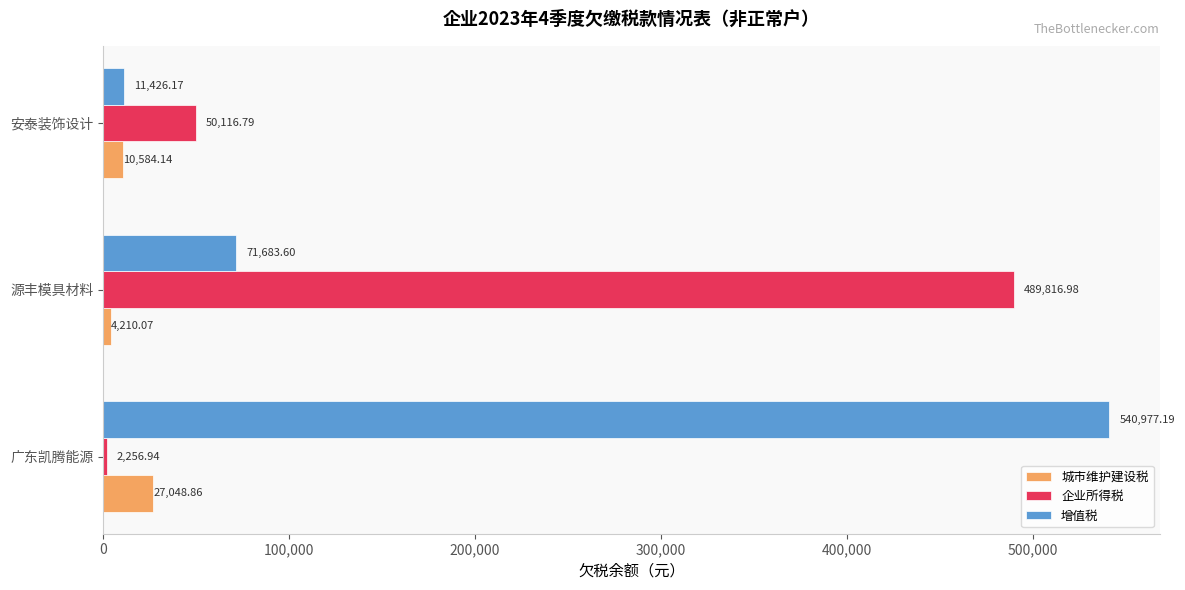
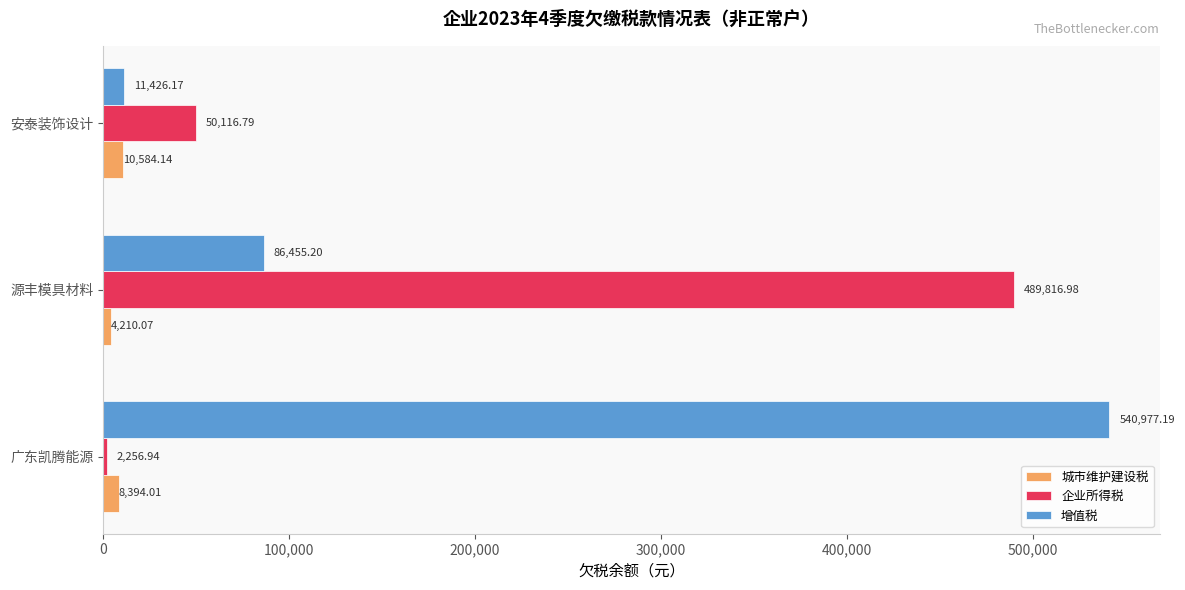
  {
    "城市维护建设税": {
      "安泰装饰设计": "10,584.14",
      "源丰模具材料": "4,210.07",
-     "广东凯腾能源": "27,048.86"
+     "广东凯腾能源": "8,394.01"
    },
    "企业所得税": {
      "安泰装饰设计": "50,116.79",
      "源丰模具材料": "489,816.98",
      "广东凯腾能源": "2,256.94"
    },
    "增值税": {
      "安泰装饰设计": "11,426.17",
-     "源丰模具材料": "71,683.60",
+     "源丰模具材料": "86,455.20",
      "广东凯腾能源": "540,977.19"
    }
  }
